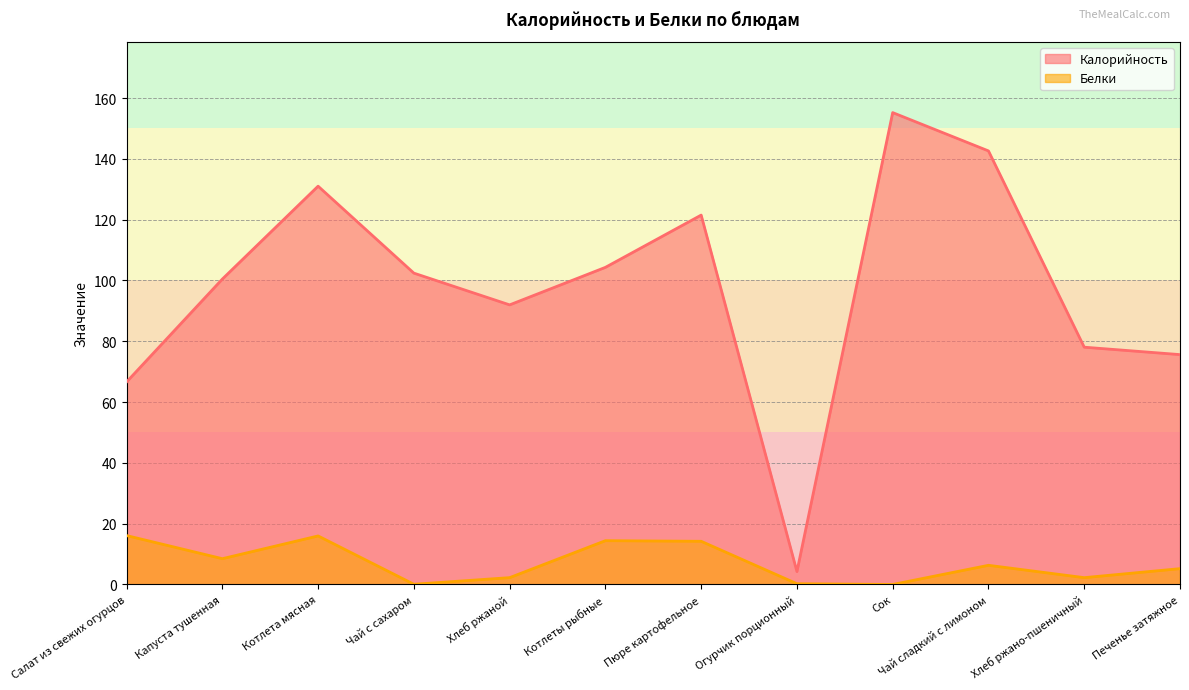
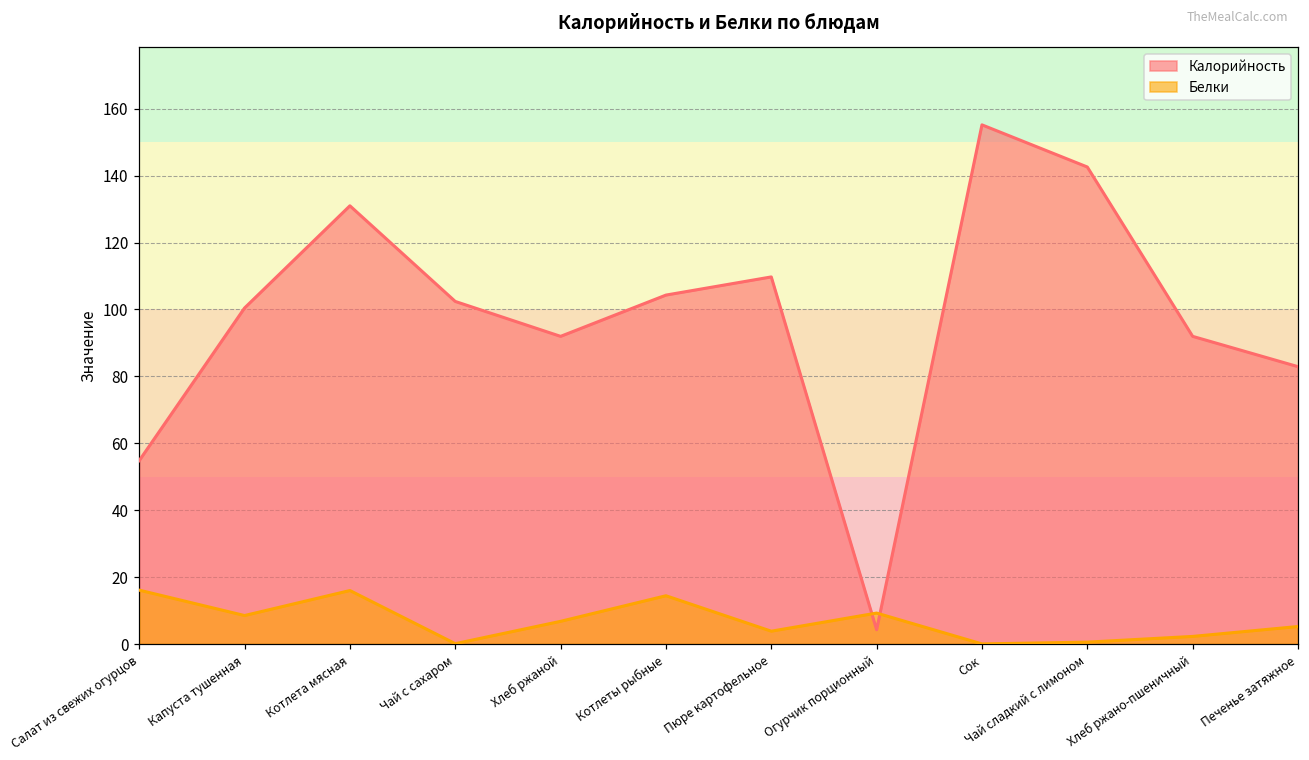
  {
    "Калорийность": {
-     "Салат из свежих огурцов": 67,
+     "Салат из свежих огурцов": 55,
      "Капуста тушенная": 100,
      "Котлета мясная": 131,
      "Чай с сахаром": 102,
      "Хлеб ржаной": 92,
      "Котлеты рыбные": 104,
-     "Пюре картофельное": 121,
+     "Пюре картофельное": 110,
      "Огурчик порционный": 4,
      "Сок": 155,
      "Чай сладкий с лимоном": 143,
-     "Хлеб ржано-пшеничный": 78,
-     "Печенье затяжное": 76
+     "Хлеб ржано-пшеничный": 92,
+     "Печенье затяжное": 83
    },
    "Белки": {
      "Салат из свежих огурцов": 16,
      "Капуста тушенная": 8,
      "Котлета мясная": 16,
      "Чай с сахаром": 0,
-     "Хлеб ржаной": 2,
+     "Хлеб ржаной": 7,
      "Котлеты рыбные": 14,
-     "Пюре картофельное": 14,
-     "Огурчик порционный": 0,
+     "Пюре картофельное": 4,
+     "Огурчик порционный": 9,
      "Сок": 0,
-     "Чай сладкий с лимоном": 6,
+     "Чай сладкий с лимоном": 1,
      "Хлеб ржано-пшеничный": 2,
      "Печенье затяжное": 5
    }
  }
